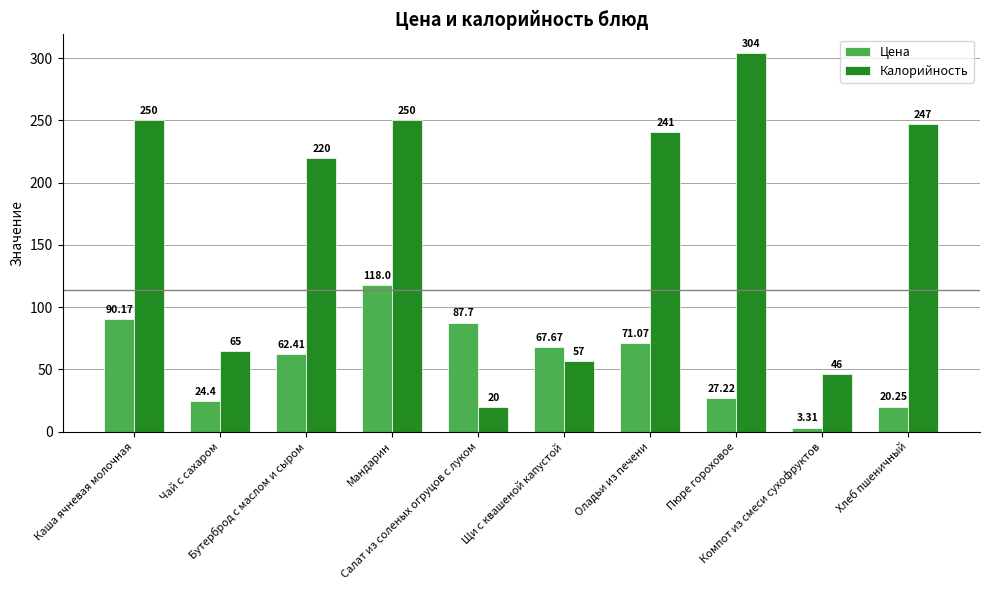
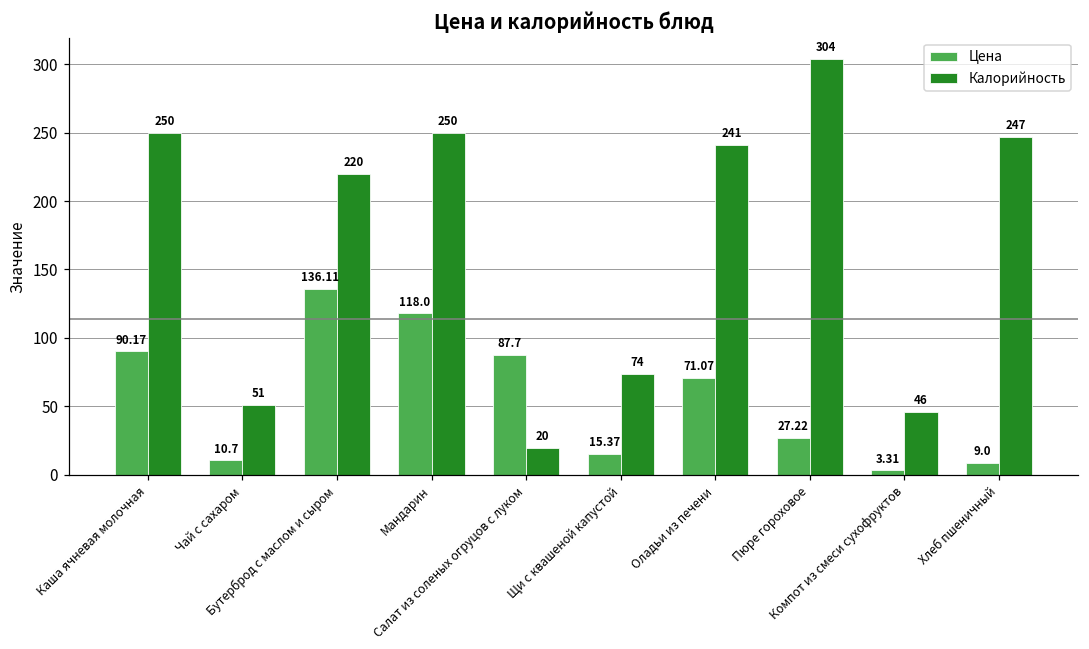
  {
    "Цена": {
      "Каша ячневая молочная": 90.17,
-     "Чай с сахаром": 24.4,
-     "Бутерброд с маслом и сыром": 62.41,
+     "Чай с сахаром": 10.7,
+     "Бутерброд с маслом и сыром": 136.11,
      "Мандарин": 118.0,
      "Салат из соленых огруцов с луком": 87.7,
-     "Щи с квашеной капустой": 67.67,
+     "Щи с квашеной капустой": 15.37,
      "Оладьи из печени": 71.07,
      "Пюре гороховое": 27.22,
      "Компот из смеси сухофруктов": 3.31,
-     "Хлеб пшеничный": 20.25
+     "Хлеб пшеничный": 9.0
    },
    "Калорийность": {
      "Каша ячневая молочная": 250,
-     "Чай с сахаром": 65,
+     "Чай с сахаром": 51,
      "Бутерброд с маслом и сыром": 220,
      "Мандарин": 250,
      "Салат из соленых огруцов с луком": 20,
-     "Щи с квашеной капустой": 57,
+     "Щи с квашеной капустой": 74,
      "Оладьи из печени": 241,
      "Пюре гороховое": 304,
      "Компот из смеси сухофруктов": 46,
      "Хлеб пшеничный": 247
    }
  }
